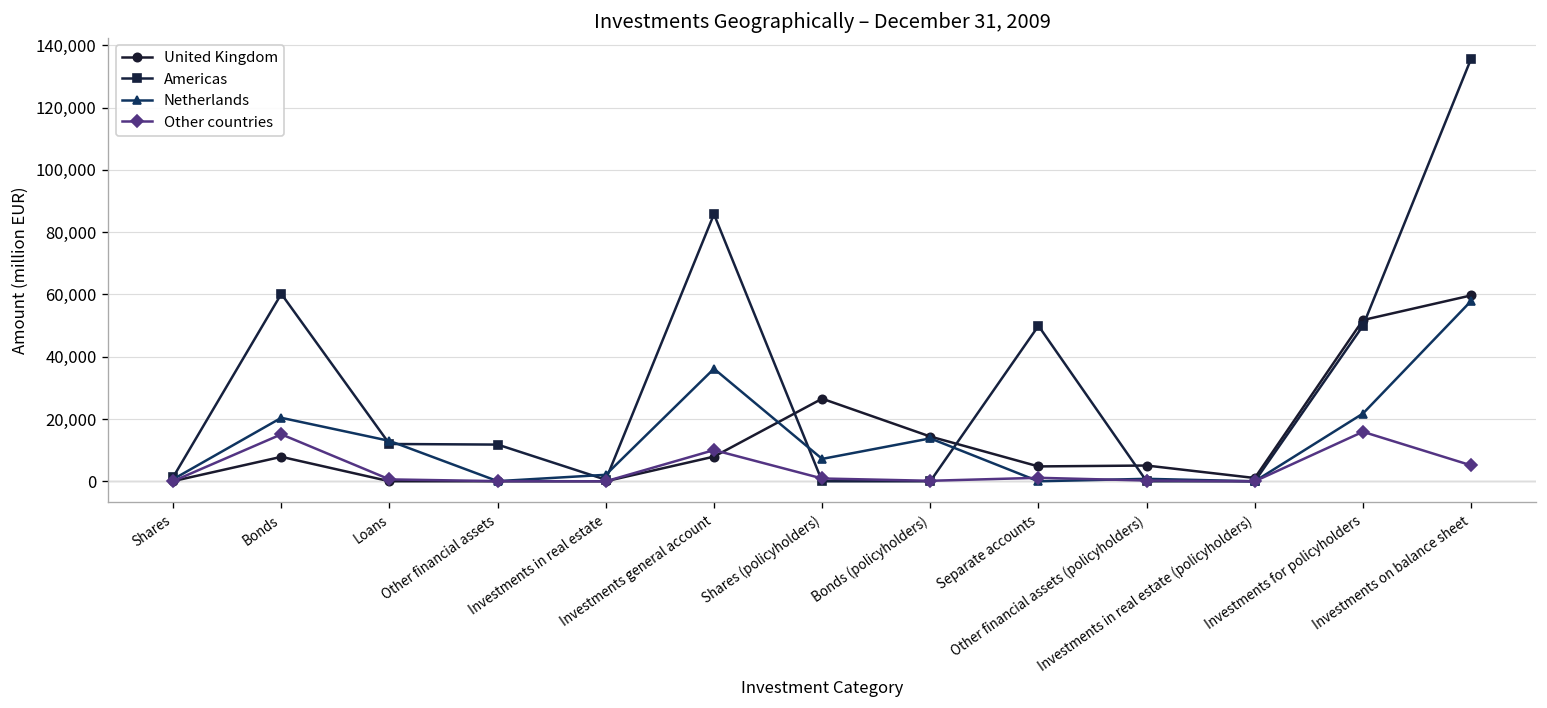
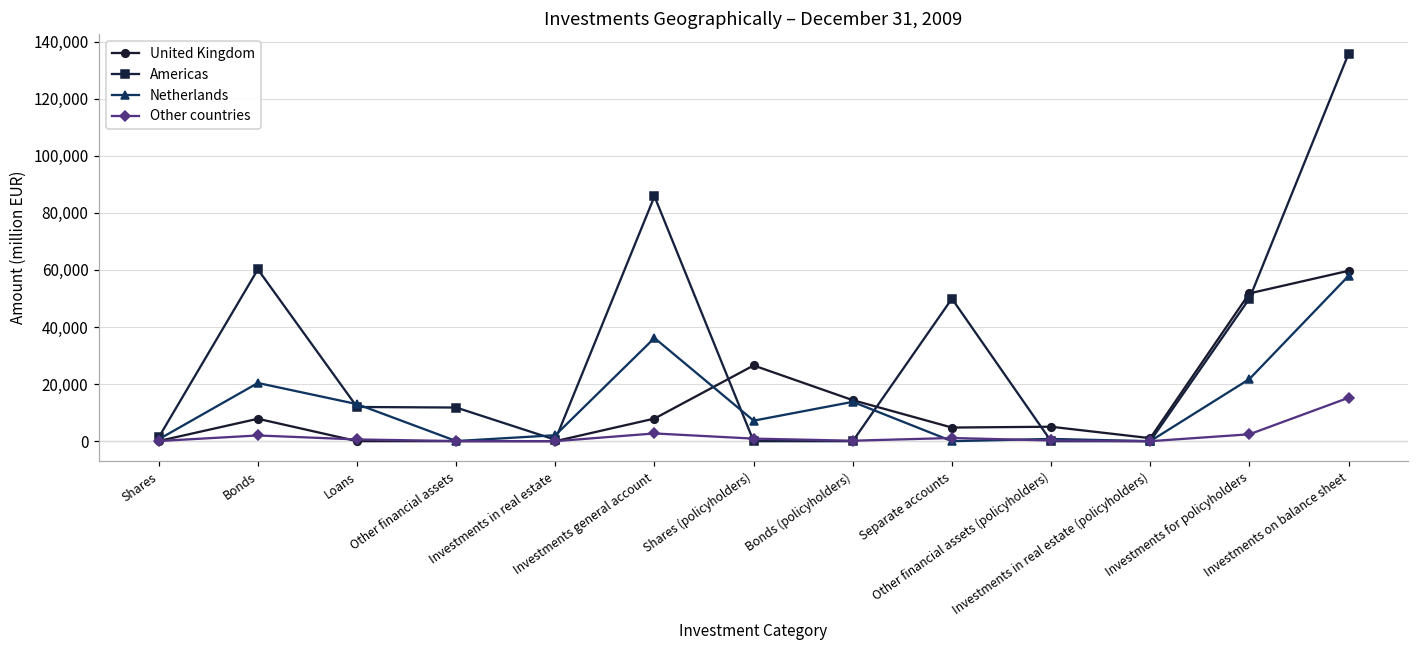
  {
    "Other countries": {
-     "Bonds": "15,000",
-     "Investments general account": "10,000",
+     "Bonds": "2,000",
+     "Investments general account": "3,000",
      "Separate accounts": "1,000",
-     "Investments for policyholders": "16,000",
-     "Investments on balance sheet": "5,000"
+     "Investments for policyholders": "2,000",
+     "Investments on balance sheet": "15,000"
    }
  }
